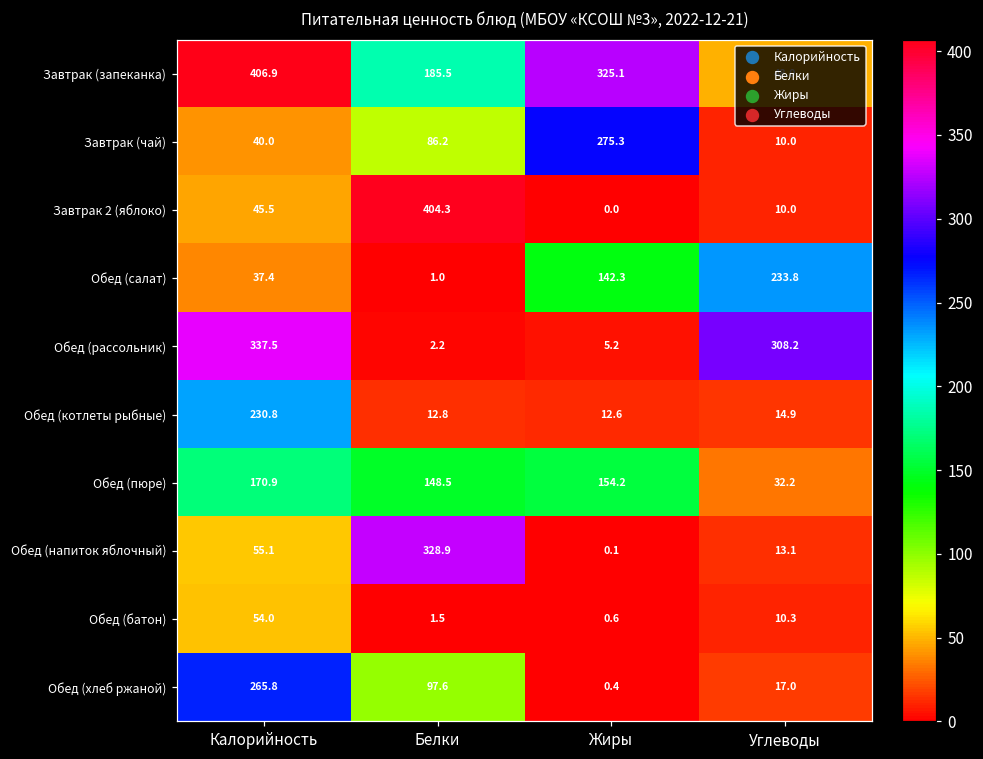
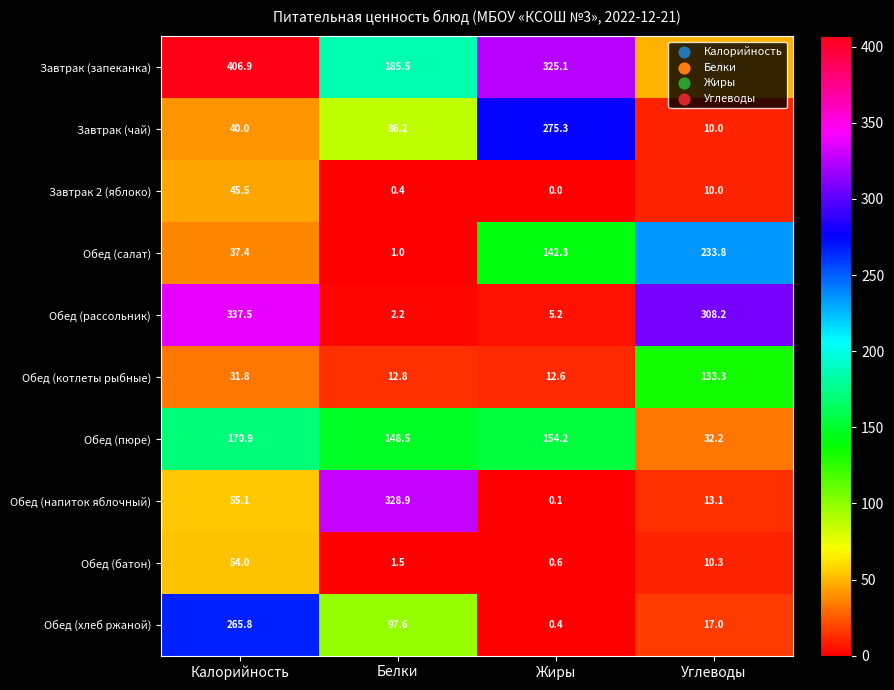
  {
    "Завтрак (запеканка)": {
      "Калорийность": 406.9,
      "Белки": 185.5,
      "Жиры": 325.1
    },
    "Завтрак (чай)": {
      "Калорийность": 40.0,
      "Белки": 86.2,
      "Жиры": 275.3,
      "Углеводы": 10.0
    },
    "Завтрак 2 (яблоко)": {
      "Калорийность": 45.5,
-     "Белки": 404.3,
+     "Белки": 0.4,
      "Жиры": 0.0,
      "Углеводы": 10.0
    },
    "Обед (салат)": {
      "Калорийность": 37.4,
      "Белки": 1.0,
      "Жиры": 142.3,
      "Углеводы": 233.8
    },
    "Обед (рассольник)": {
      "Калорийность": 337.5,
      "Белки": 2.2,
      "Жиры": 5.2,
      "Углеводы": 308.2
    },
    "Обед (котлеты рыбные)": {
-     "Калорийность": 230.8,
+     "Калорийность": 31.8,
      "Белки": 12.8,
      "Жиры": 12.6,
-     "Углеводы": 14.9
+     "Углеводы": 133.3
    },
    "Обед (пюре)": {
      "Калорийность": 170.9,
      "Белки": 148.5,
      "Жиры": 154.2,
      "Углеводы": 32.2
    },
    "Обед (напиток яблочный)": {
      "Калорийность": 55.1,
      "Белки": 328.9,
      "Жиры": 0.1,
      "Углеводы": 13.1
    },
    "Обед (батон)": {
      "Калорийность": 54.0,
      "Белки": 1.5,
      "Жиры": 0.6,
      "Углеводы": 10.3
    },
    "Обед (хлеб ржаной)": {
      "Калорийность": 265.8,
      "Белки": 97.6,
      "Жиры": 0.4,
      "Углеводы": 17.0
    }
  }
